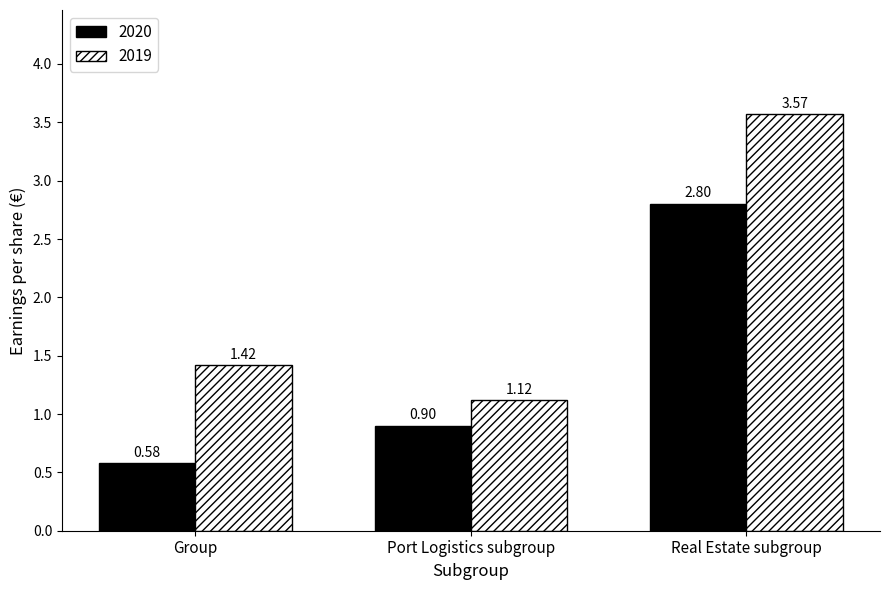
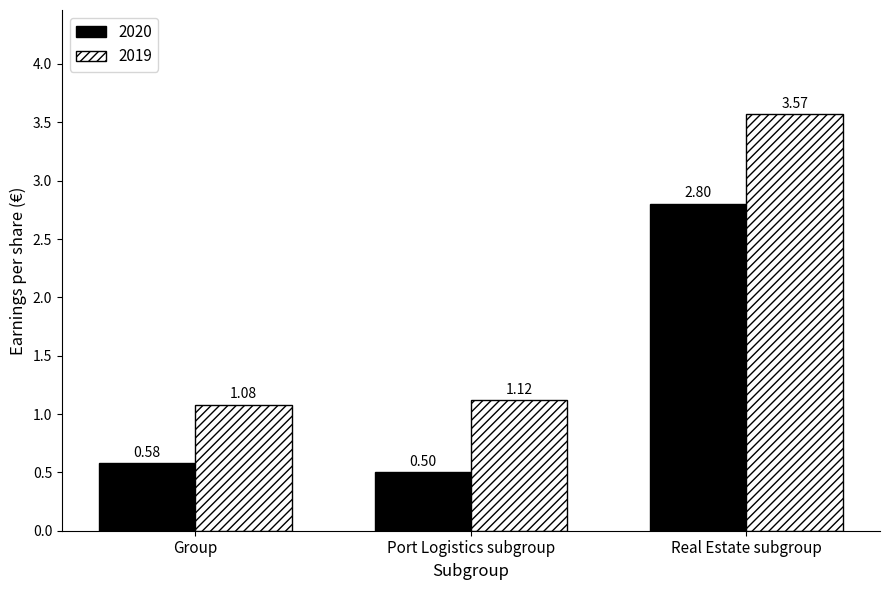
  {
    "2020": {
      "Group": 0.58,
-     "Port Logistics subgroup": 0.90,
+     "Port Logistics subgroup": 0.50,
      "Real Estate subgroup": 2.80
    },
    "2019": {
-     "Group": 1.42,
+     "Group": 1.08,
      "Port Logistics subgroup": 1.12,
      "Real Estate subgroup": 3.57
    }
  }
